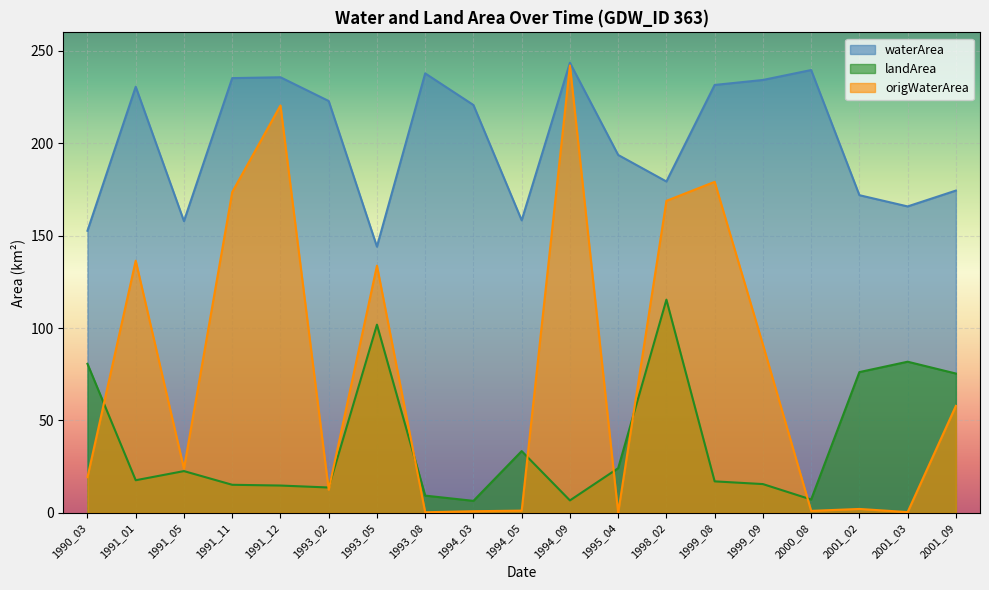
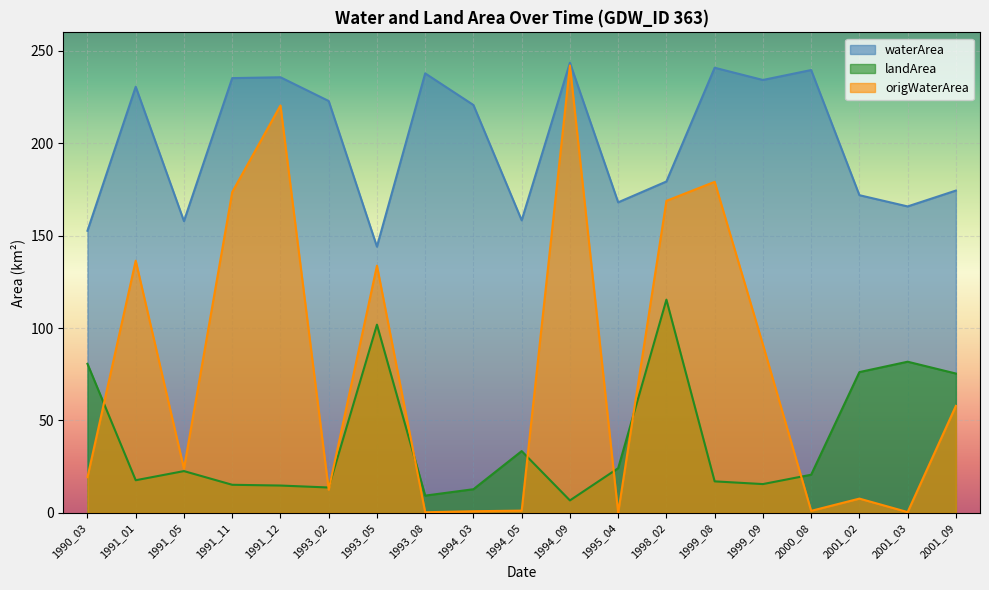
  {
    "waterArea": {
      "1990_03": 153,
      "1991_01": 231,
      "1991_05": 158,
      "1991_11": 235,
      "1991_12": 236,
      "1993_02": 223,
      "1993_05": 144,
      "1993_08": 238,
      "1994_03": 221,
      "1994_05": 158,
      "1994_09": 244,
-     "1995_04": 194,
+     "1995_04": 168,
      "1998_02": 179,
-     "1999_08": 232,
+     "1999_08": 241,
      "1999_09": 234,
      "2000_08": 240,
      "2001_02": 172,
      "2001_03": 166,
      "2001_09": 174
    },
    "landArea": {
      "1990_03": 81,
      "1991_01": 18,
      "1991_11": 15,
      "1991_12": 15,
      "1993_05": 102,
      "1993_08": 9,
-     "1994_03": 7,
+     "1994_03": 13,
      "1994_05": 33,
      "1994_09": 7,
      "1995_04": 24,
      "1998_02": 115,
      "1999_08": 17,
      "1999_09": 16,
-     "2000_08": 7,
+     "2000_08": 21,
      "2001_02": 76,
      "2001_03": 82,
      "2001_09": 75
    },
    "origWaterArea": {
      "1990_03": 19,
      "1991_01": 136,
      "1991_11": 174,
      "1991_12": 220,
      "1993_05": 134,
      "1993_08": 0,
      "1994_03": 1,
      "1994_05": 1,
      "1994_09": 242,
      "1995_04": 0,
      "1998_02": 169,
      "1999_08": 179,
      "1999_09": 91,
      "2000_08": 1,
-     "2001_02": 2,
+     "2001_02": 8,
      "2001_03": 0,
      "2001_09": 58
    }
  }
